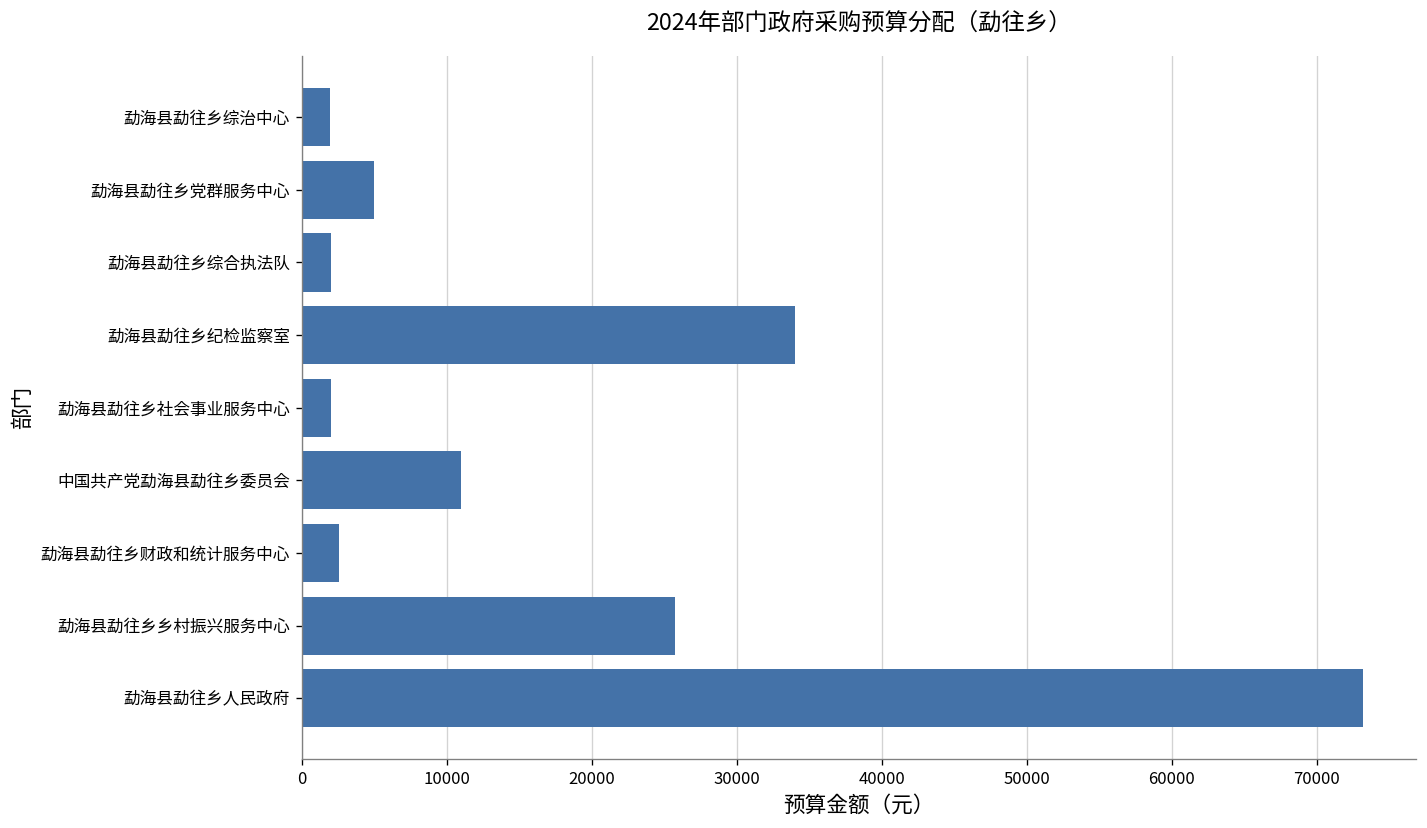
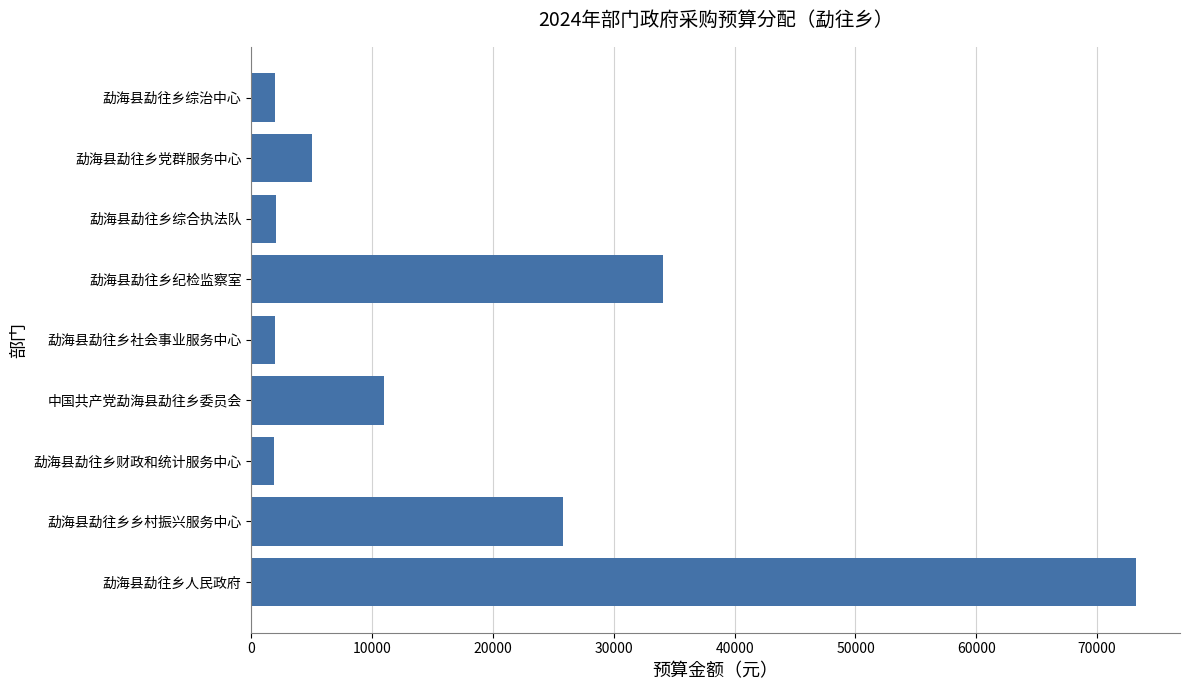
  {
    "勐海县勐往乡综治中心": 1900,
    "勐海县勐往乡党群服务中心": 5000,
    "勐海县勐往乡综合执法队": 2000,
    "勐海县勐往乡纪检监察室": 34100,
    "勐海县勐往乡社会事业服务中心": 2000,
    "中国共产党勐海县勐往乡委员会": 11000,
-   "勐海县勐往乡财政和统计服务中心": 2600,
+   "勐海县勐往乡财政和统计服务中心": 1800,
    "勐海县勐往乡乡村振兴服务中心": 25800,
    "勐海县勐往乡人民政府": 73200
  }
